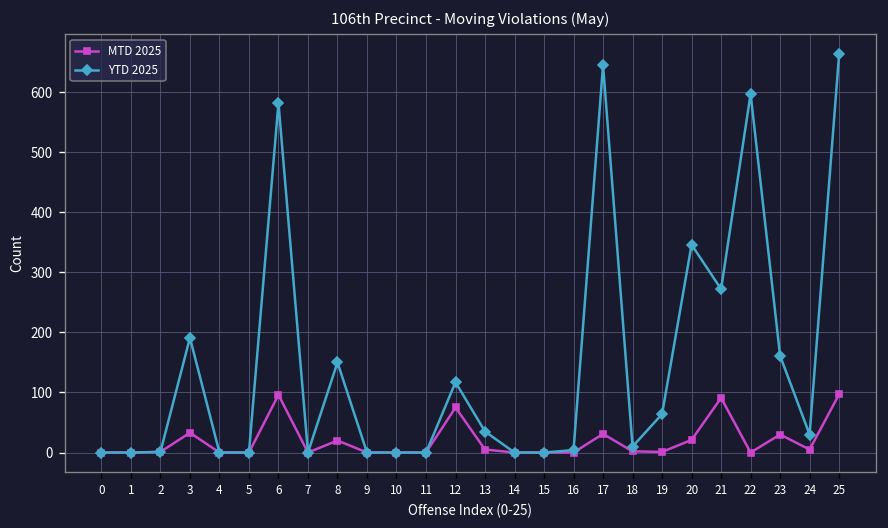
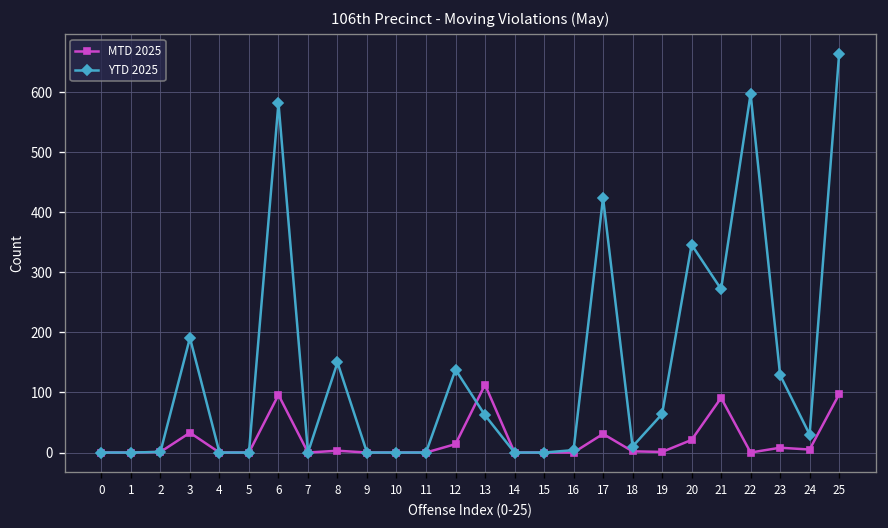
  {
    "MTD 2025": {
      "3": 30,
      "6": 100,
-     "8": 20,
-     "12": 80,
-     "13": 10,
+     "8": 0,
+     "12": 10,
+     "13": 110,
      "17": 30,
      "18": 0,
      "19": 0,
      "20": 20,
      "21": 90,
      "22": 0,
-     "23": 30,
+     "23": 10,
      "24": 10,
      "25": 100
    },
    "YTD 2025": {
      "3": 190,
      "6": 580,
      "8": 150,
-     "12": 120,
-     "13": 40,
-     "17": 650,
+     "12": 140,
+     "13": 60,
+     "17": 420,
      "18": 10,
      "19": 60,
      "20": 350,
      "21": 270,
      "22": 600,
-     "23": 160,
+     "23": 130,
      "24": 30,
      "25": 660
    }
  }
